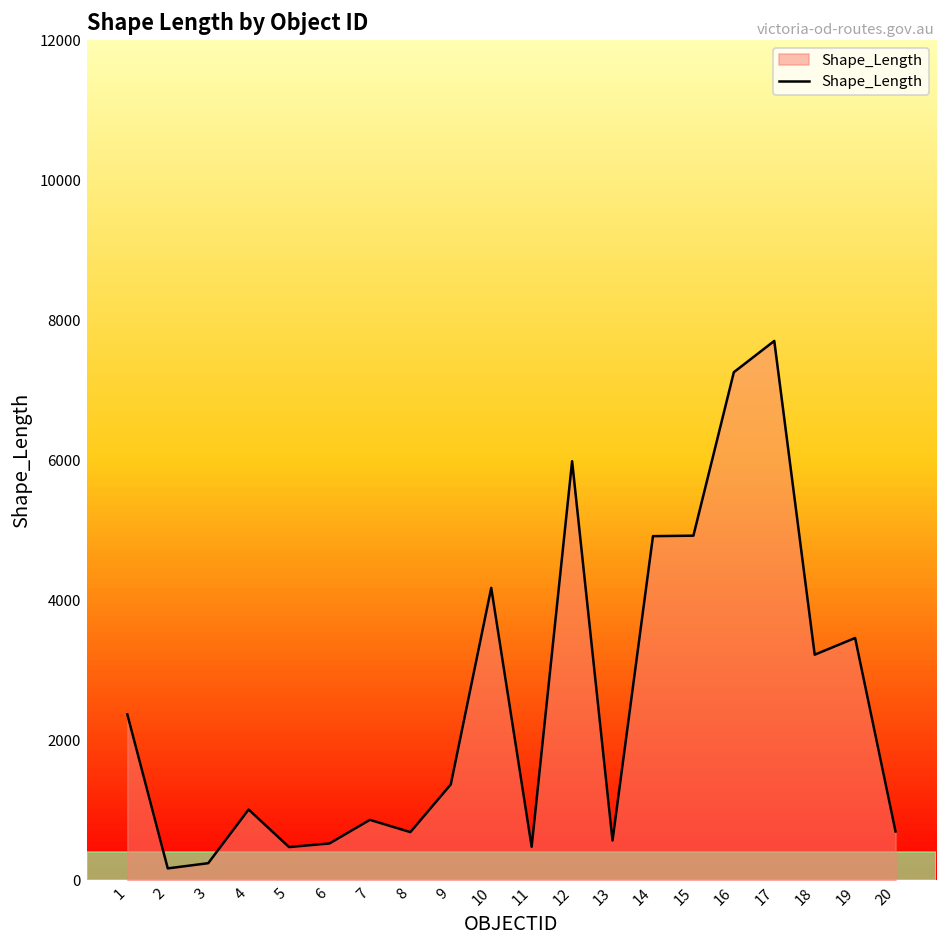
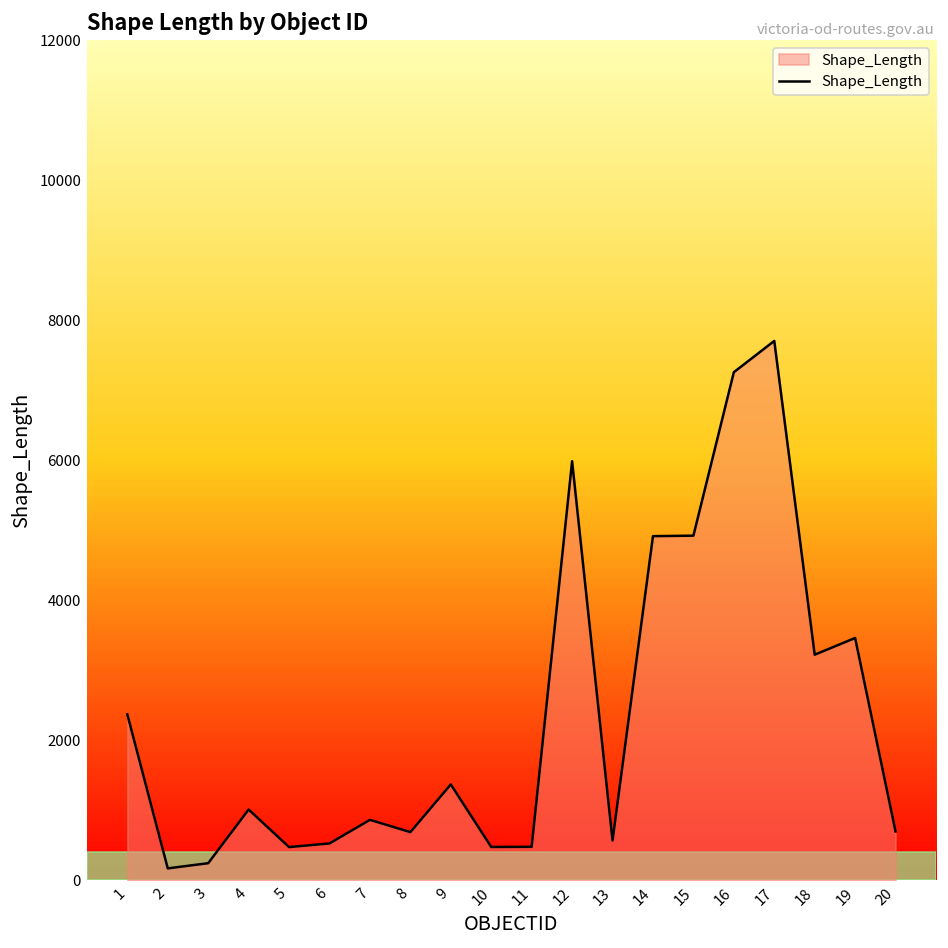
  {
    "1": 2400,
    "4": 1000,
    "5": 500,
    "6": 500,
    "7": 900,
    "8": 700,
    "9": 1400,
-   "10": 4200,
+   "10": 500,
    "11": 500,
    "12": 6000,
    "13": 600,
    "14": 4900,
    "15": 4900,
    "16": 7300,
    "17": 7700,
    "18": 3200,
    "19": 3500,
    "20": 700
  }
